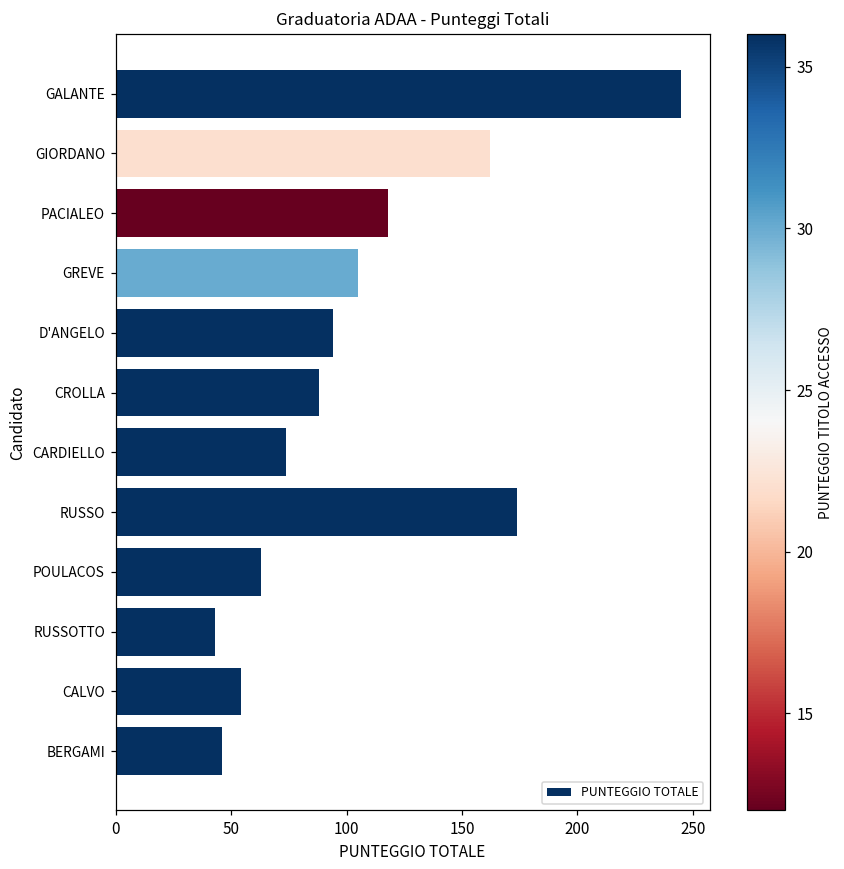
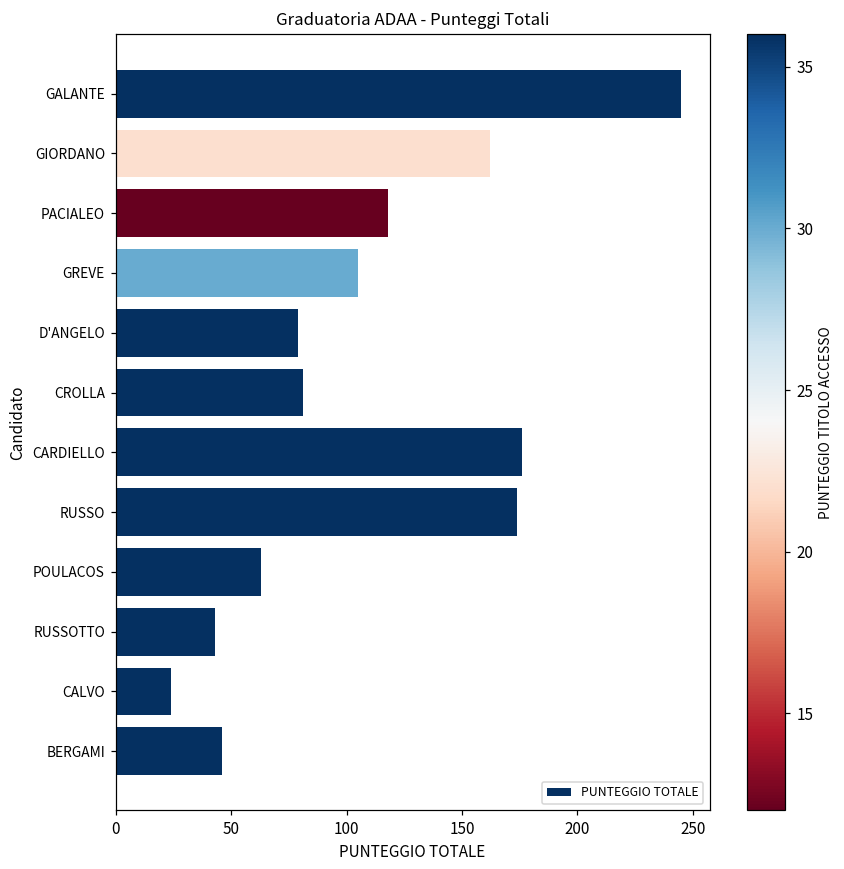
  {
    "GALANTE": 245,
    "GIORDANO": 162,
    "PACIALEO": 118,
    "GREVE": 105,
-   "D'ANGELO": 94,
-   "CROLLA": 88,
-   "CARDIELLO": 74,
+   "D'ANGELO": 79,
+   "CROLLA": 81,
+   "CARDIELLO": 176,
    "RUSSO": 174,
    "POULACOS": 63,
    "RUSSOTTO": 43,
-   "CALVO": 55,
+   "CALVO": 24,
    "BERGAMI": 46
  }
